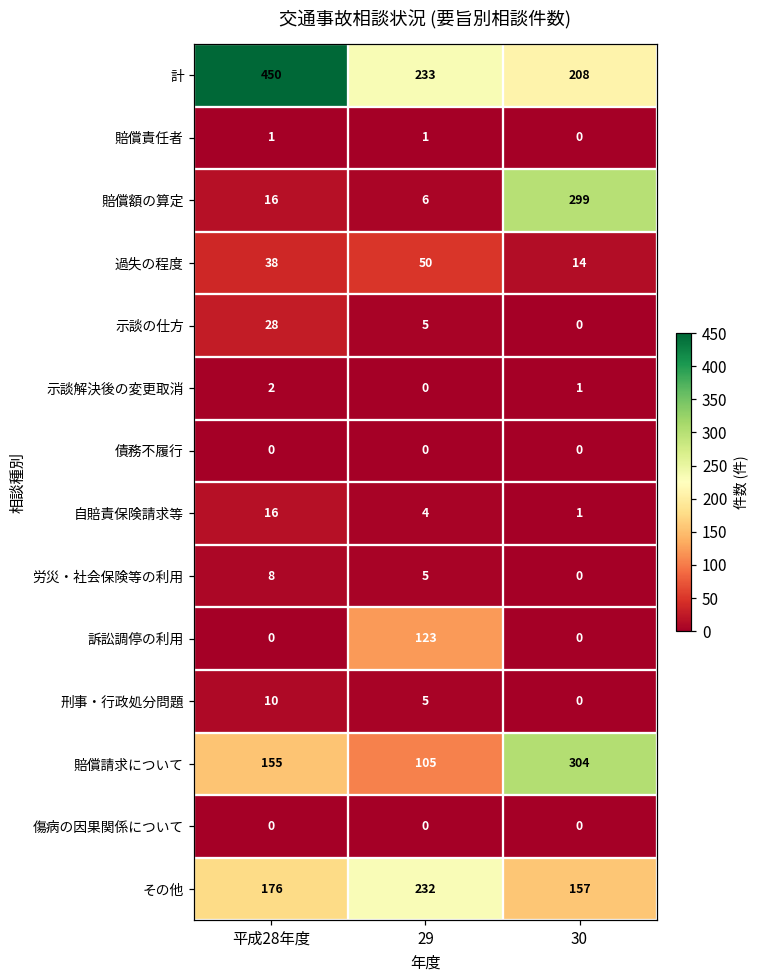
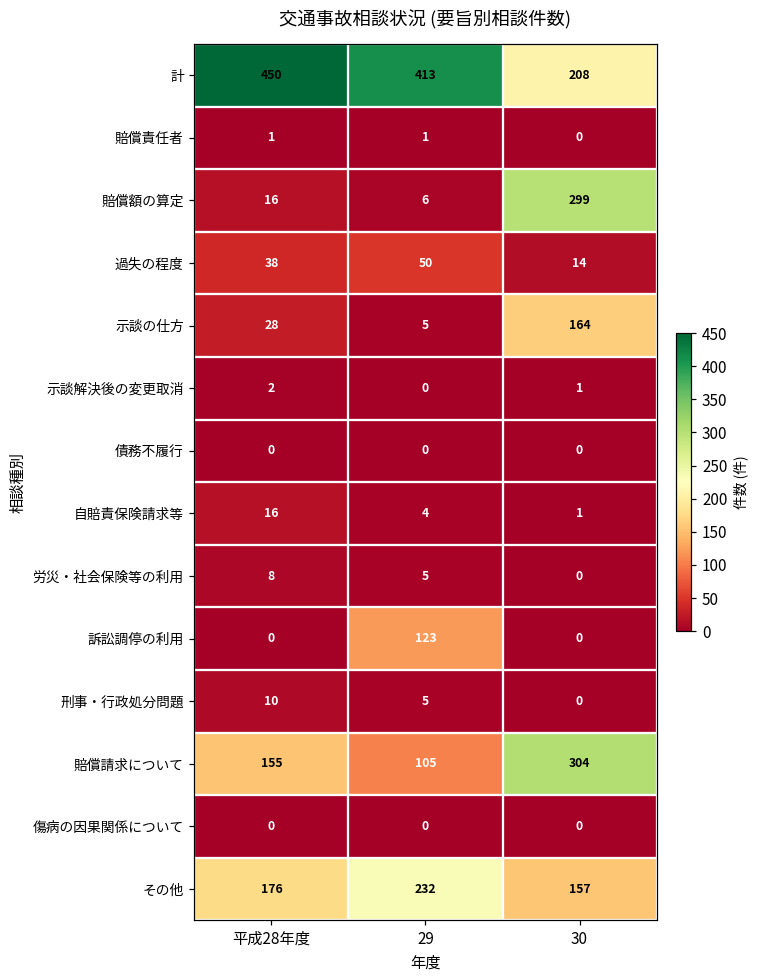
  {
    "計": {
      "平成28年度": 450,
-     "29": 233,
+     "29": 413,
      "30": 208
    },
    "賠償責任者": {
      "平成28年度": 1,
      "29": 1,
      "30": 0
    },
    "賠償額の算定": {
      "平成28年度": 16,
      "29": 6,
      "30": 299
    },
    "過失の程度": {
      "平成28年度": 38,
      "29": 50,
      "30": 14
    },
    "示談の仕方": {
      "平成28年度": 28,
      "29": 5,
-     "30": 0
+     "30": 164
    },
    "示談解決後の変更取消": {
      "平成28年度": 2,
      "29": 0,
      "30": 1
    },
    "債務不履行": {
      "平成28年度": 0,
      "29": 0,
      "30": 0
    },
    "自賠責保険請求等": {
      "平成28年度": 16,
      "29": 4,
      "30": 1
    },
    "労災・社会保険等の利用": {
      "平成28年度": 8,
      "29": 5,
      "30": 0
    },
    "訴訟調停の利用": {
      "平成28年度": 0,
      "29": 123,
      "30": 0
    },
    "刑事・行政処分問題": {
      "平成28年度": 10,
      "29": 5,
      "30": 0
    },
    "賠償請求について": {
      "平成28年度": 155,
      "29": 105,
      "30": 304
    },
    "傷病の因果関係について": {
      "平成28年度": 0,
      "29": 0,
      "30": 0
    },
    "その他": {
      "平成28年度": 176,
      "29": 232,
      "30": 157
    }
  }
